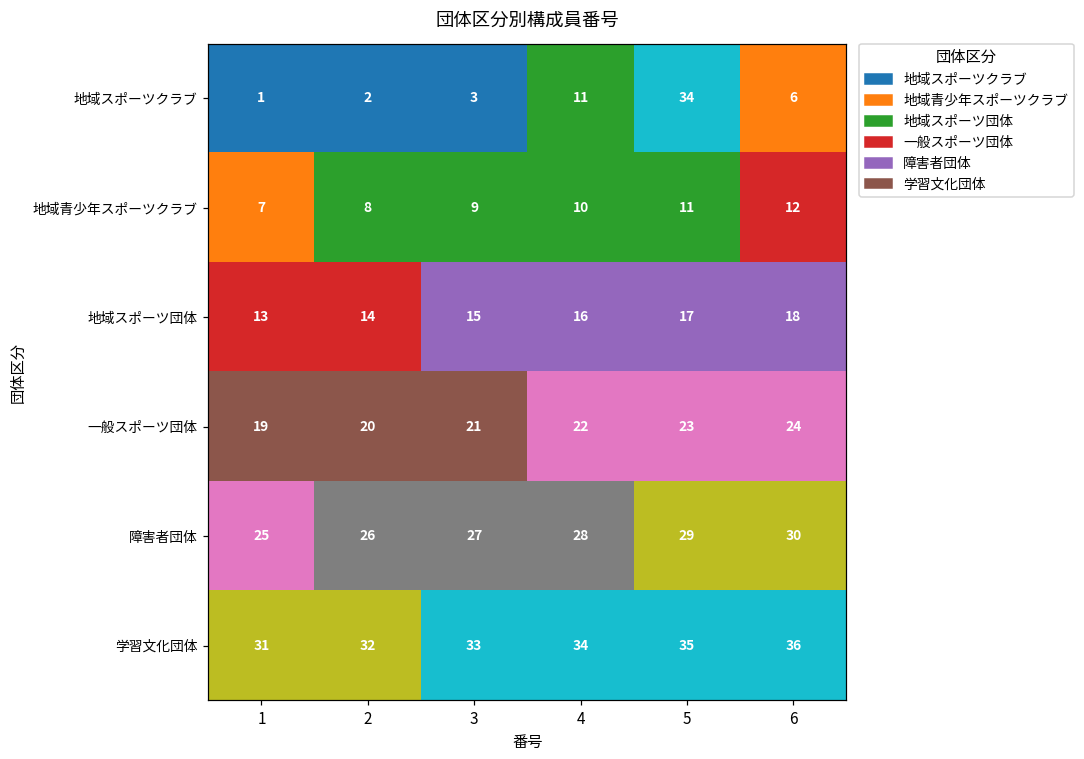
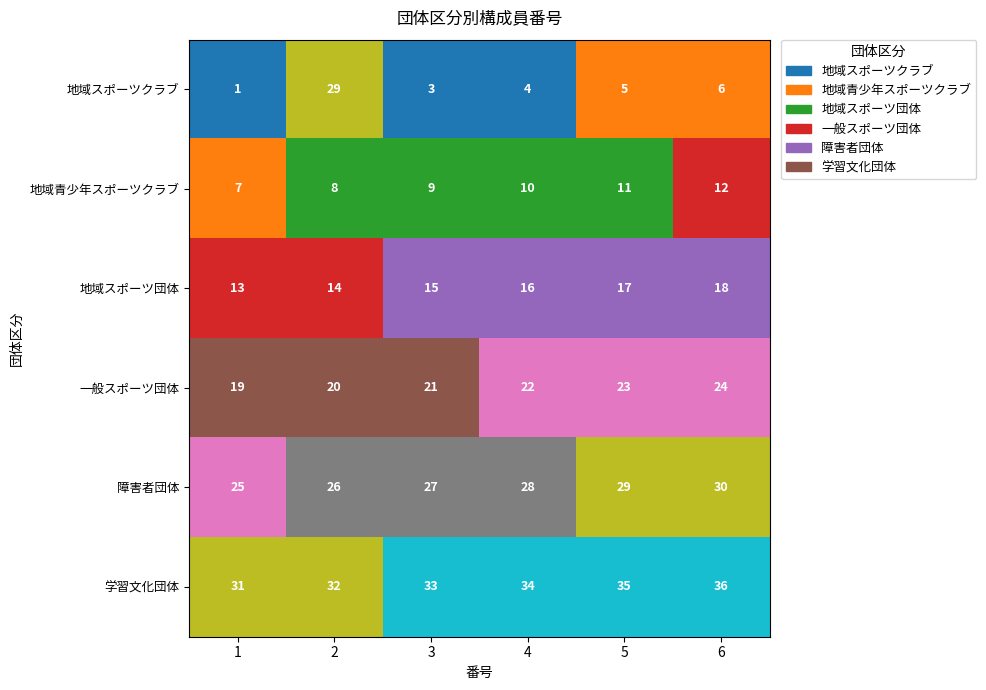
  {
    "地域スポーツクラブ": {
      "1": 1,
-     "2": 2,
+     "2": 29,
      "3": 3,
-     "4": 11,
-     "5": 34,
+     "4": 4,
+     "5": 5,
      "6": 6
    },
    "地域青少年スポーツクラブ": {
      "1": 7,
      "2": 8,
      "3": 9,
      "4": 10,
      "5": 11,
      "6": 12
    },
    "地域スポーツ団体": {
      "1": 13,
      "2": 14,
      "3": 15,
      "4": 16,
      "5": 17,
      "6": 18
    },
    "一般スポーツ団体": {
      "1": 19,
      "2": 20,
      "3": 21,
      "4": 22,
      "5": 23,
      "6": 24
    },
    "障害者団体": {
      "1": 25,
      "2": 26,
      "3": 27,
      "4": 28,
      "5": 29,
      "6": 30
    },
    "学習文化団体": {
      "1": 31,
      "2": 32,
      "3": 33,
      "4": 34,
      "5": 35,
      "6": 36
    }
  }
